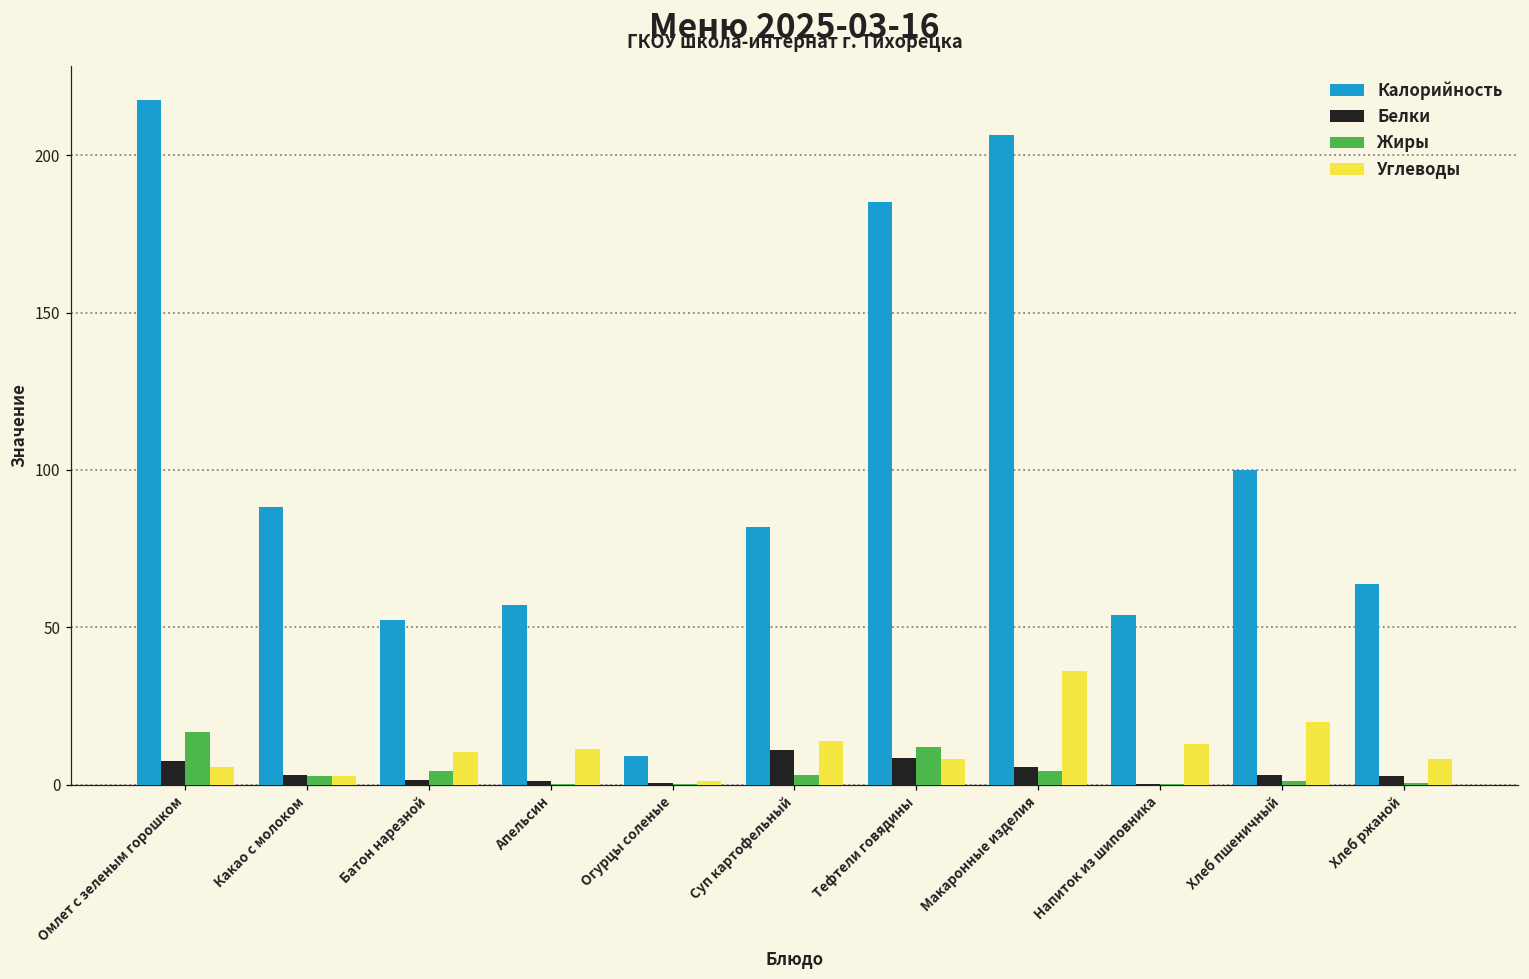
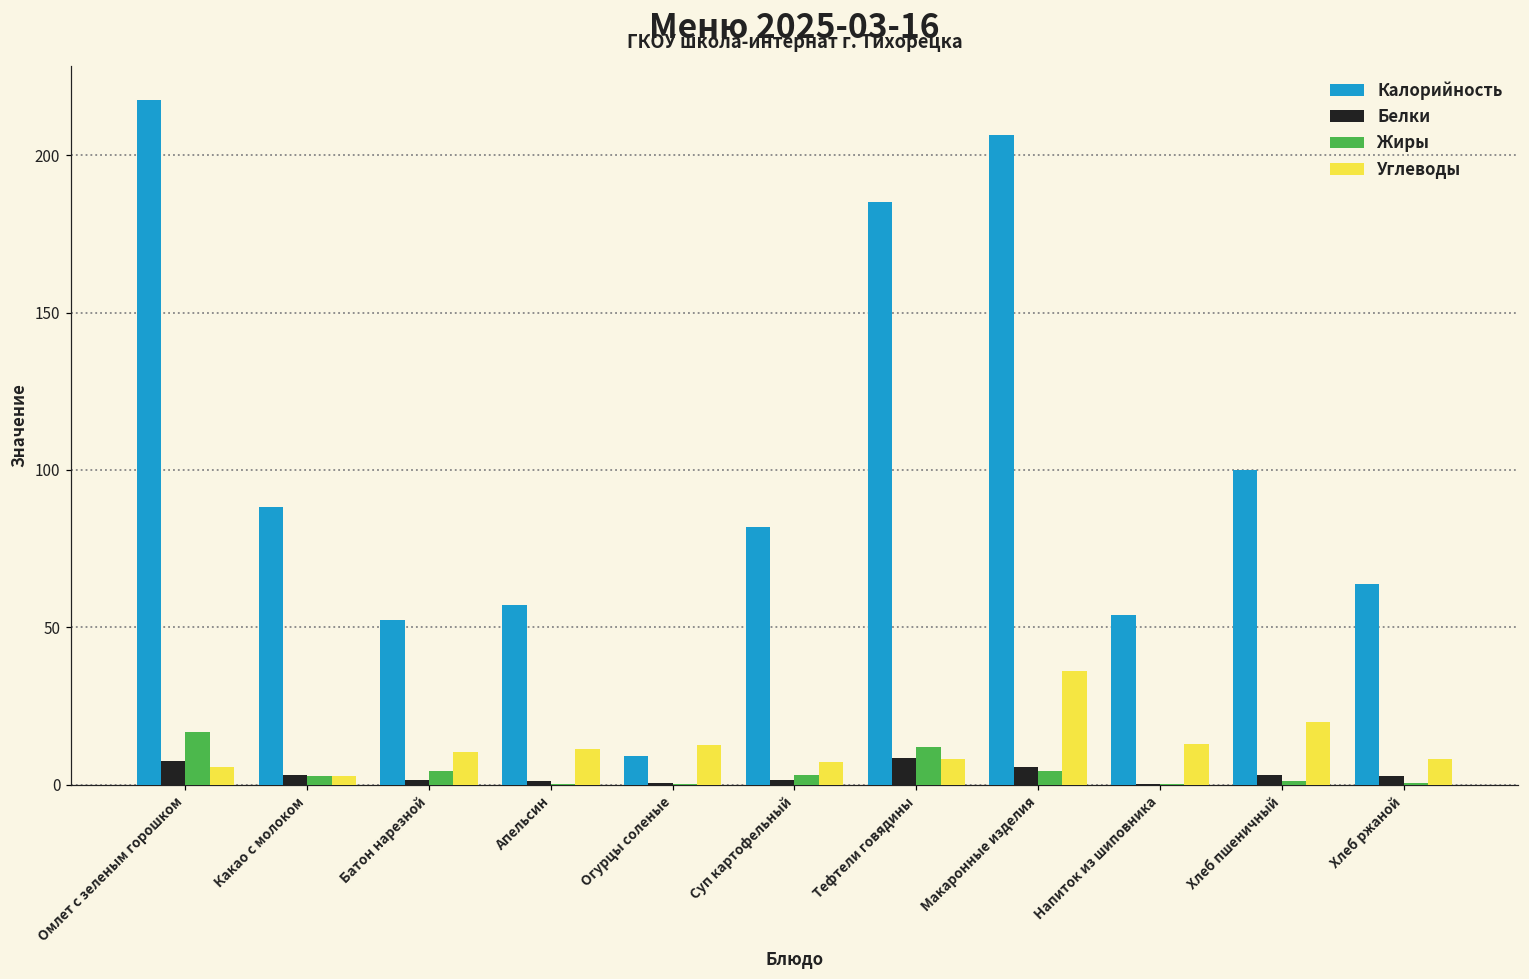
  {
    "Калорийность": {
      "Омлет с зеленым горошком": 218,
      "Какао с молоком": 88,
      "Батон нарезной": 52,
      "Апельсин": 57,
      "Огурцы соленые": 9,
      "Суп картофельный": 82,
      "Тефтели говядины": 185,
      "Макаронные изделия": 206,
      "Напиток из шиповника": 54,
      "Хлеб пшеничный": 100,
      "Хлеб ржаной": 64
    },
    "Белки": {
      "Омлет с зеленым горошком": 8,
      "Какао с молоком": 3,
      "Батон нарезной": 2,
      "Апельсин": 1,
-     "Суп картофельный": 11,
+     "Суп картофельный": 1,
      "Тефтели говядины": 9,
      "Макаронные изделия": 6,
      "Хлеб пшеничный": 3,
      "Хлеб ржаной": 3
    },
    "Жиры": {
      "Омлет с зеленым горошком": 17,
      "Какао с молоком": 3,
      "Батон нарезной": 4,
      "Суп картофельный": 3,
      "Тефтели говядины": 12,
      "Макаронные изделия": 4,
      "Хлеб пшеничный": 1
    },
    "Углеводы": {
      "Омлет с зеленым горошком": 6,
      "Какао с молоком": 3,
      "Батон нарезной": 10,
      "Апельсин": 11,
-     "Огурцы соленые": 1,
-     "Суп картофельный": 14,
+     "Огурцы соленые": 13,
+     "Суп картофельный": 7,
      "Тефтели говядины": 8,
      "Макаронные изделия": 36,
      "Напиток из шиповника": 13,
      "Хлеб пшеничный": 20,
      "Хлеб ржаной": 8
    }
  }
